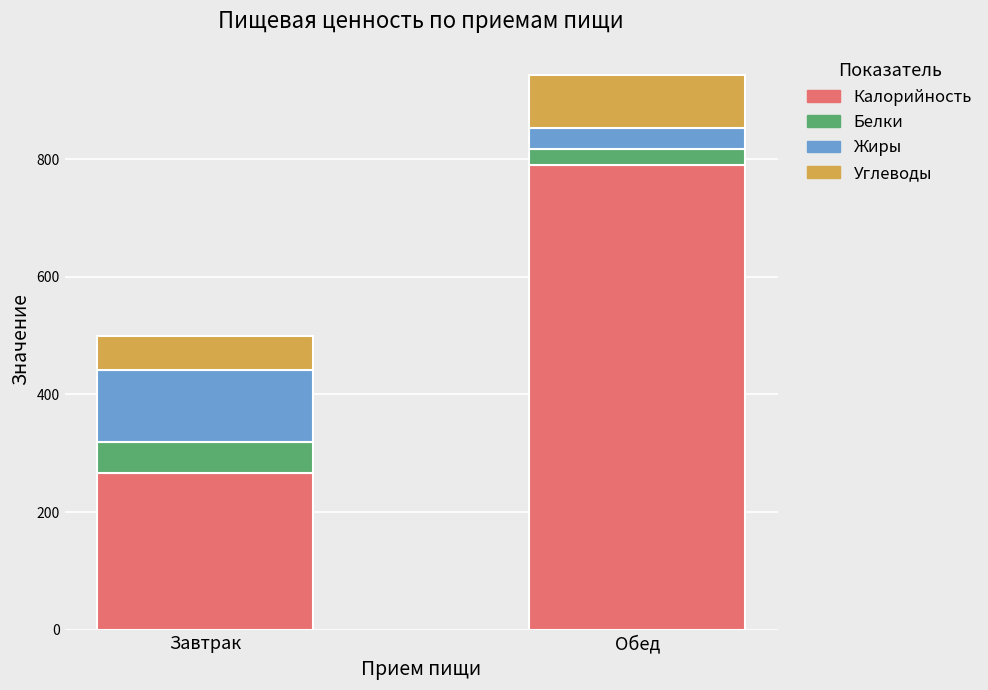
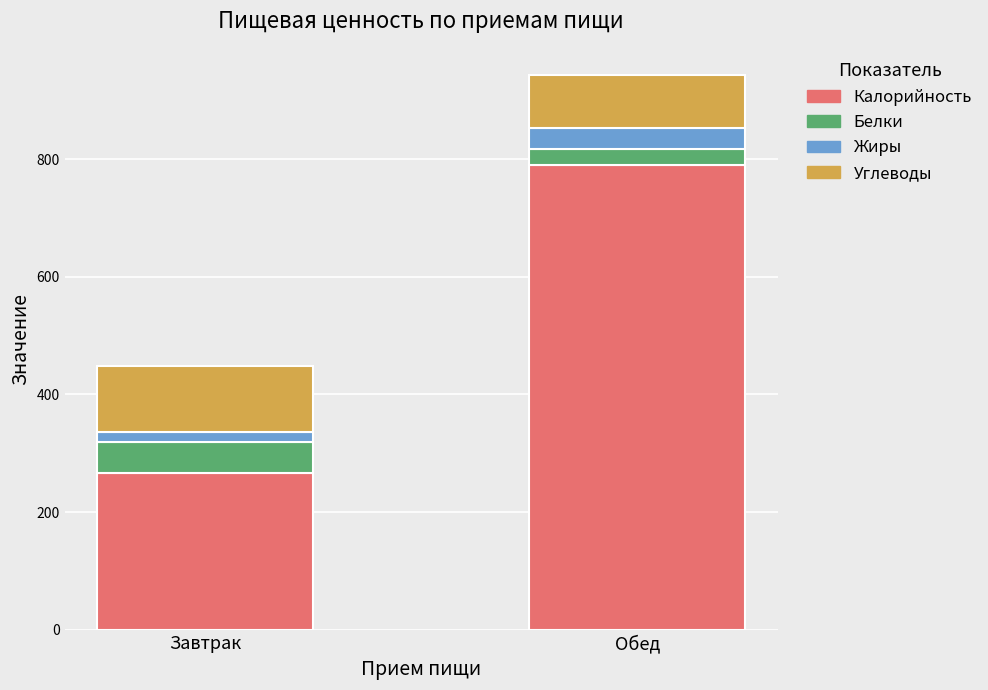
  {
    "Калорийность": {
      "Завтрак": 270,
      "Обед": 790
    },
    "Белки": {
      "Завтрак": 50,
      "Обед": 30
    },
    "Жиры": {
-     "Завтрак": 120,
+     "Завтрак": 20,
      "Обед": 40
    },
    "Углеводы": {
-     "Завтрак": 60,
+     "Завтрак": 110,
      "Обед": 90
    }
  }
